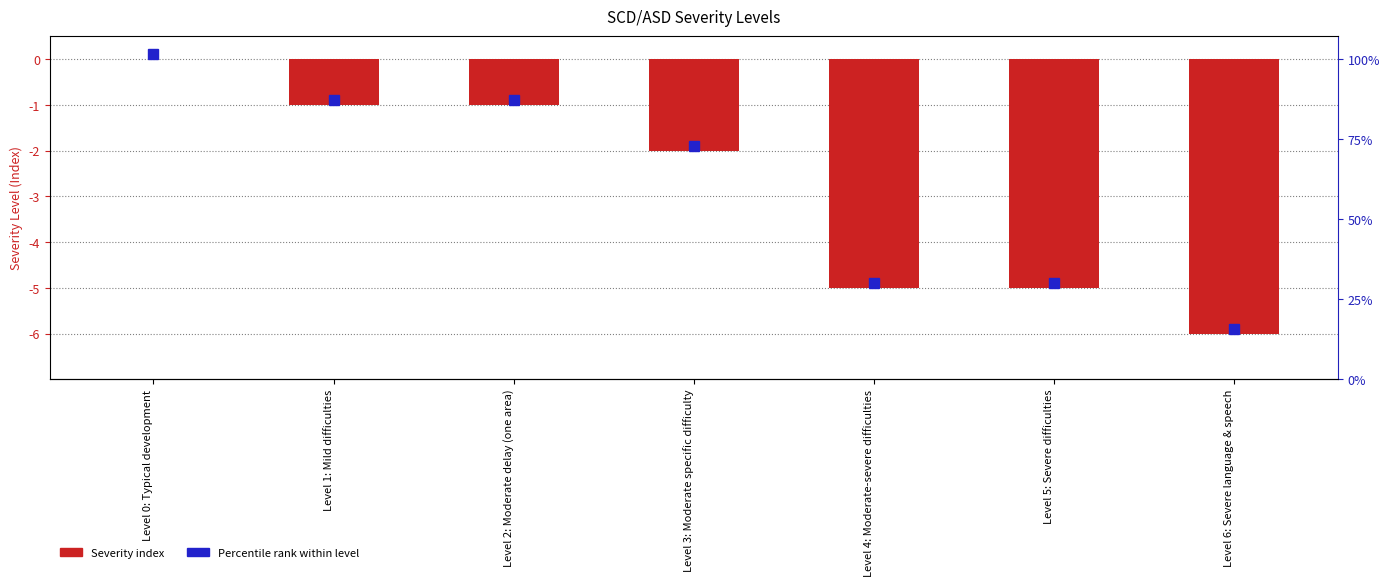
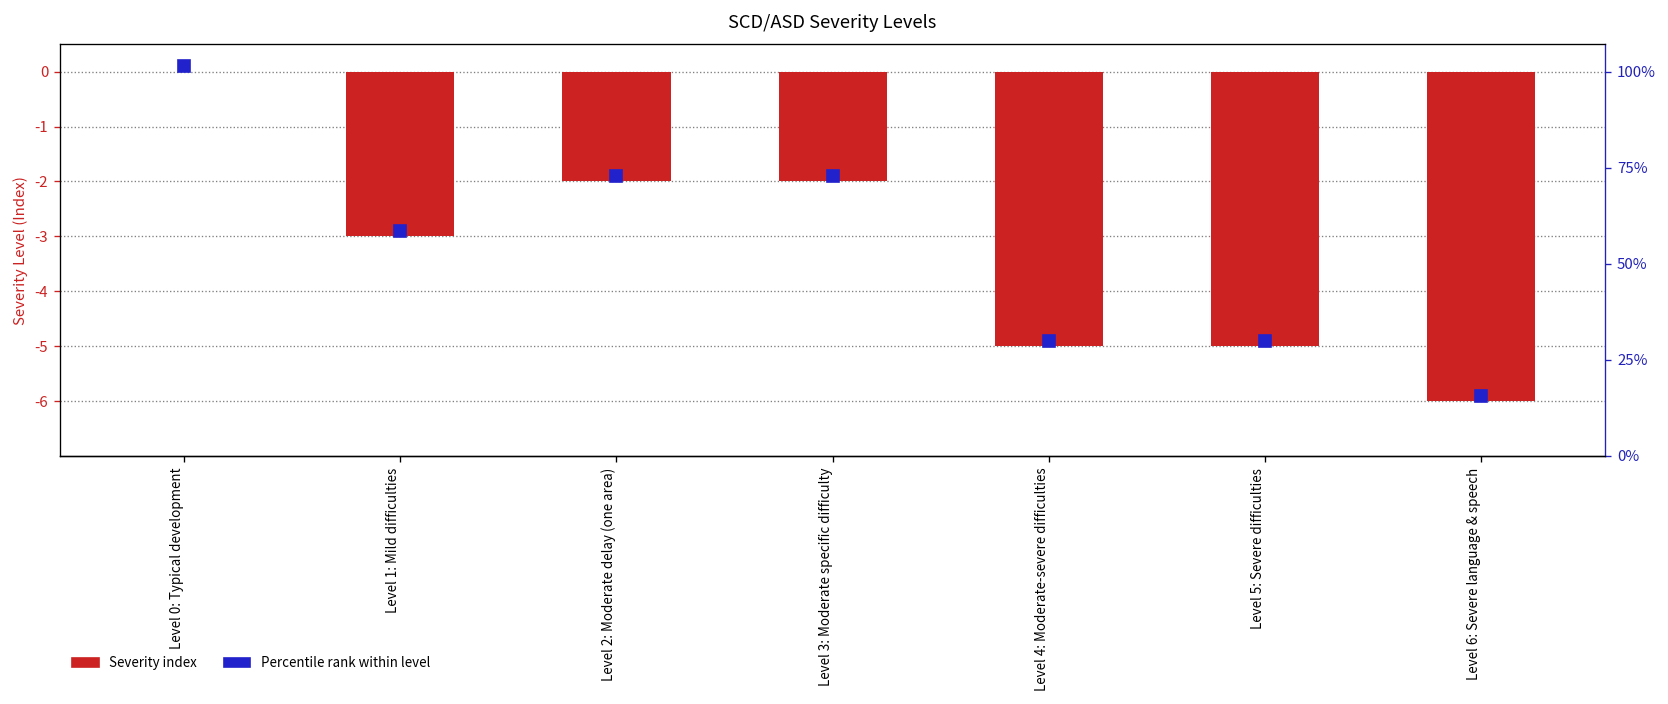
  {
    "Severity index": {
      "Level 0: Typical development": 0.0,
-     "Level 1: Mild difficulties": -1.0,
-     "Level 2: Moderate delay (one area)": -1.0,
+     "Level 1: Mild difficulties": -3.0,
+     "Level 2: Moderate delay (one area)": -2.0,
      "Level 3: Moderate specific difficulty": -2.0,
      "Level 4: Moderate-severe difficulties": -5.0,
      "Level 5: Severe difficulties": -5.0,
      "Level 6: Severe language & speech": -6.0
    }
  }
